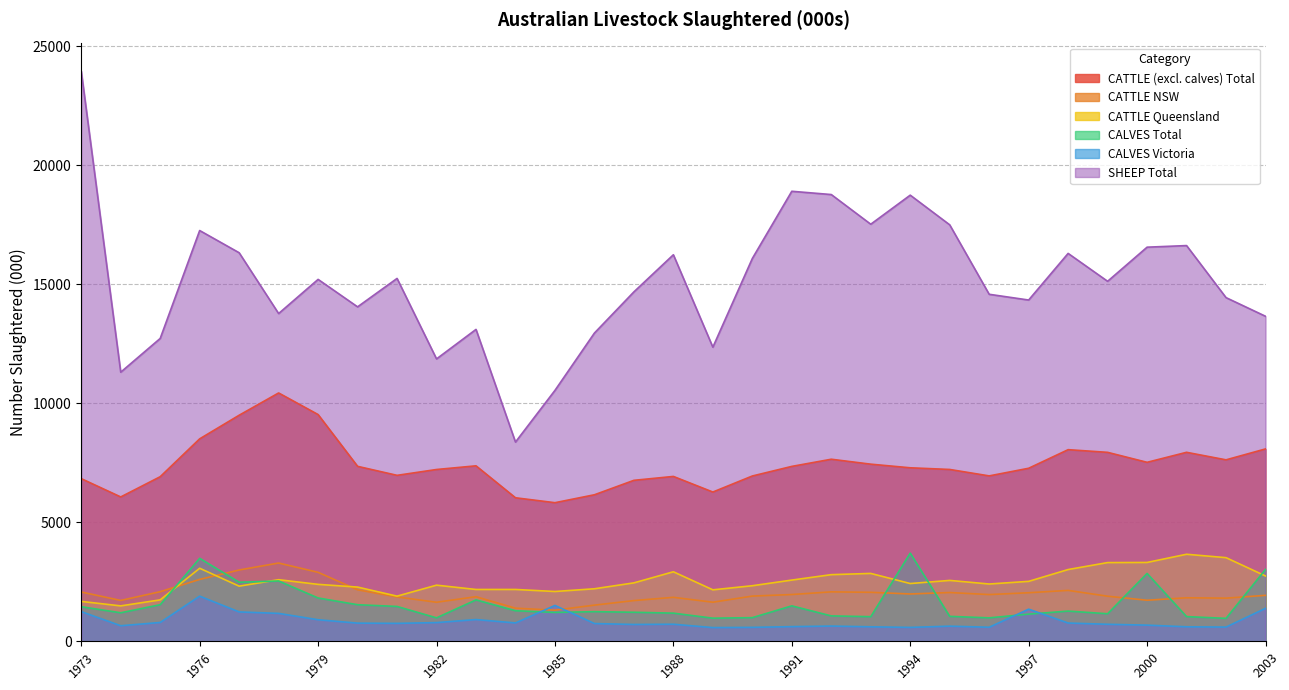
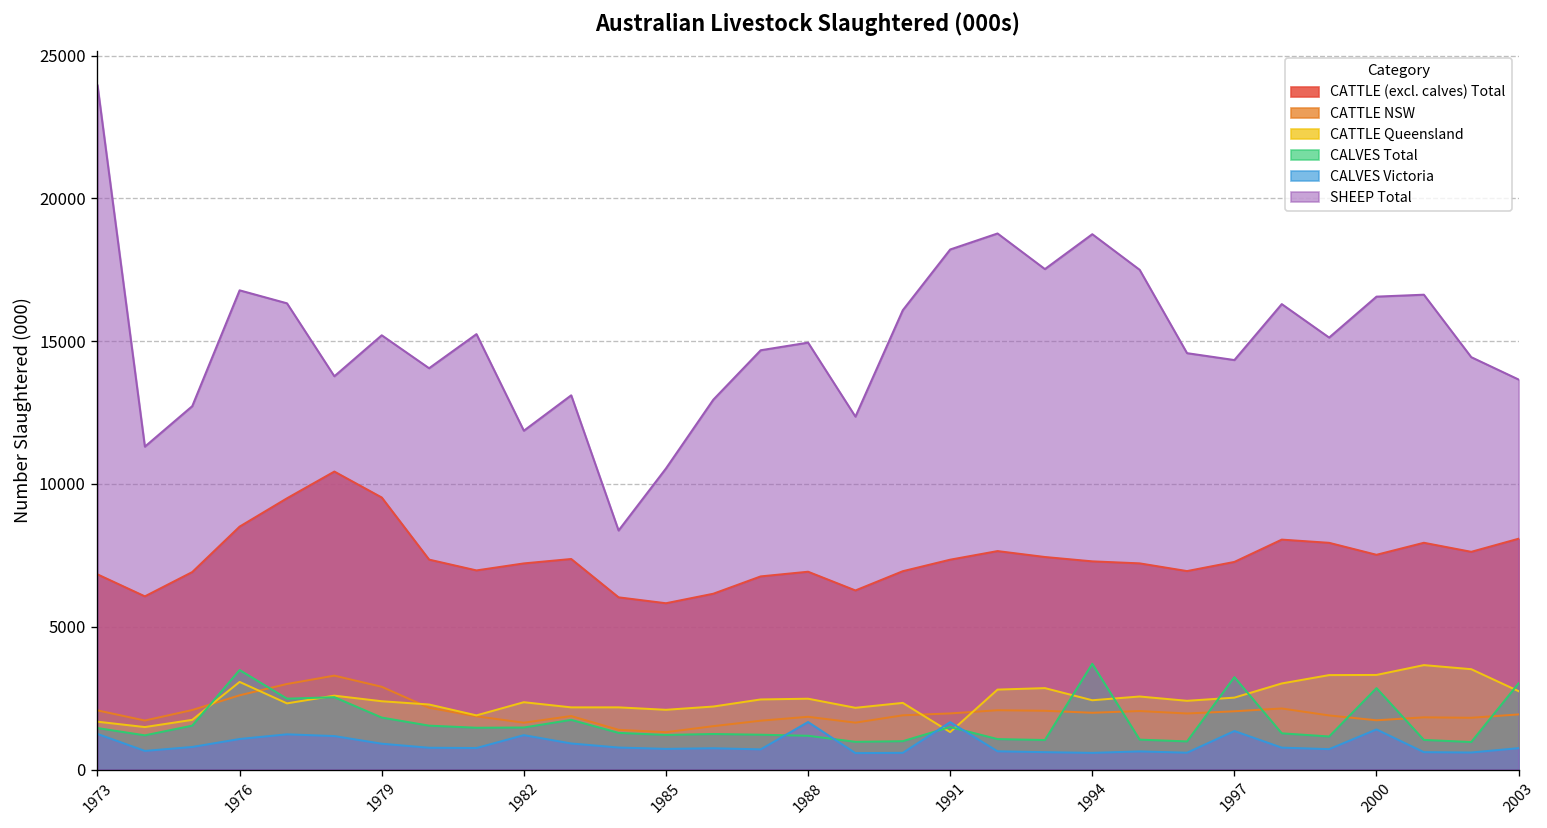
  {
    "CATTLE Queensland": {
      "1973": 1700,
      "1976": 3100,
      "1979": 2400,
      "1982": 2400,
      "1985": 2100,
-     "1988": 2900,
-     "1991": 2600,
+     "1988": 2500,
+     "1991": 1300,
      "1994": 2400,
      "1997": 2500,
      "2000": 3300,
      "2003": 2700
    },
    "CALVES Total": {
      "1973": 1500,
      "1976": 3500,
      "1979": 1800,
-     "1982": 1000,
+     "1982": 1500,
      "1988": 1200,
      "1991": 1500,
      "1994": 3700,
-     "1997": 1100,
+     "1997": 3200,
      "2000": 2900,
      "2003": 3000
    },
    "CALVES Victoria": {
      "1973": 1200,
-     "1976": 1900,
+     "1976": 1100,
      "1979": 900,
-     "1982": 800,
-     "1985": 1500,
-     "1988": 700,
-     "1991": 600,
+     "1982": 1200,
+     "1985": 700,
+     "1988": 1700,
+     "1991": 1700,
      "1994": 600,
      "1997": 1300,
-     "2000": 700,
-     "2003": 1400
+     "2000": 1400,
+     "2003": 700
    },
    "SHEEP Total": {
      "1973": 24000,
-     "1976": 17300,
+     "1976": 16800,
      "1979": 15200,
      "1982": 11900,
      "1985": 10500,
-     "1988": 16200,
-     "1991": 18900,
+     "1988": 15000,
+     "1991": 18200,
      "1994": 18700,
      "1997": 14300,
      "2000": 16600,
      "2003": 13700
    }
  }
